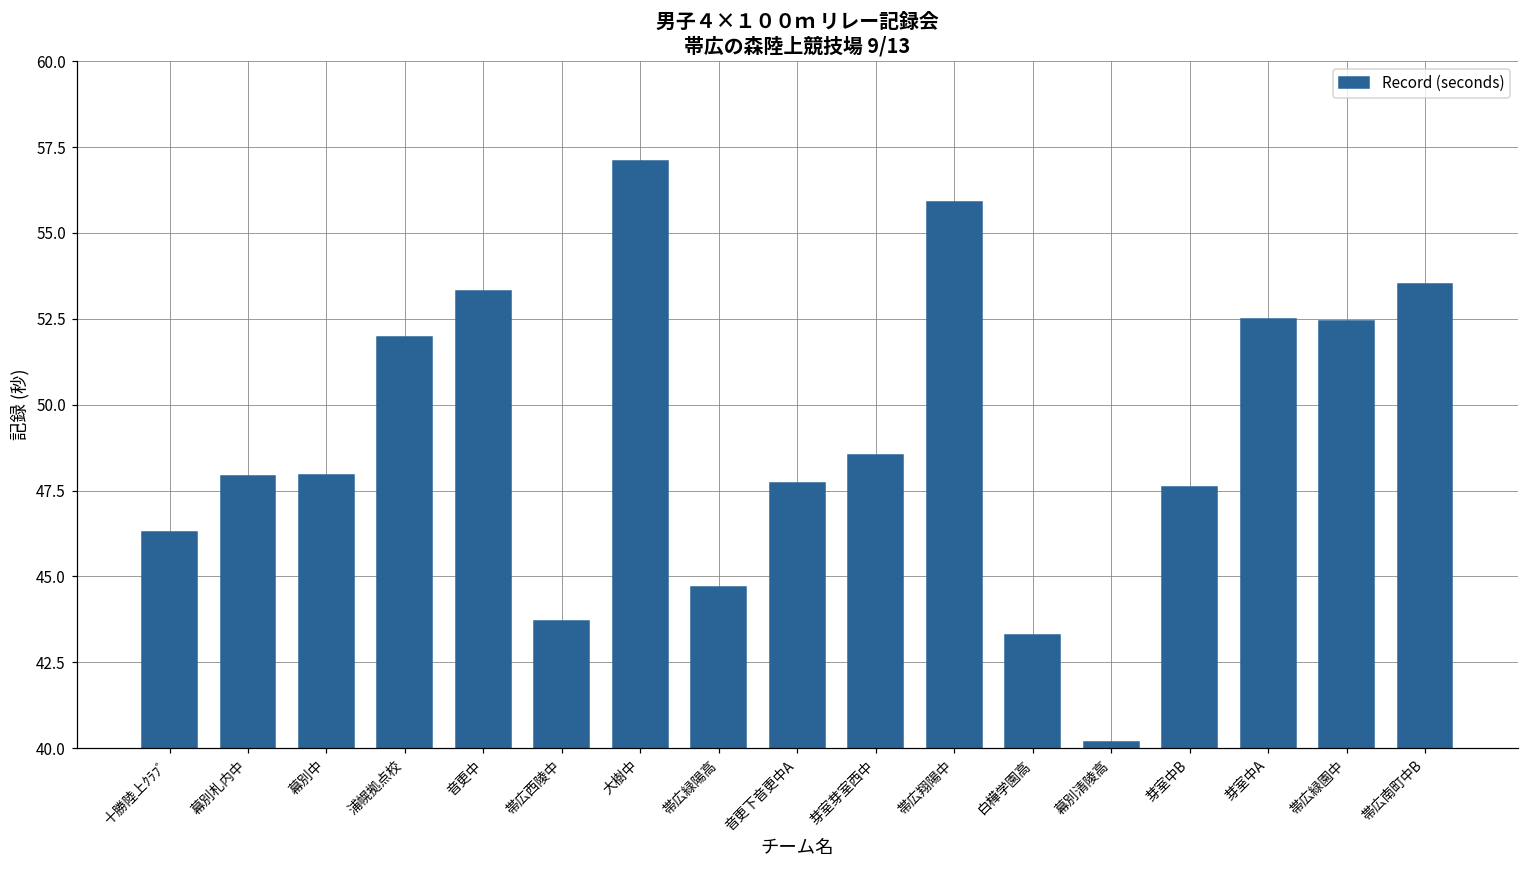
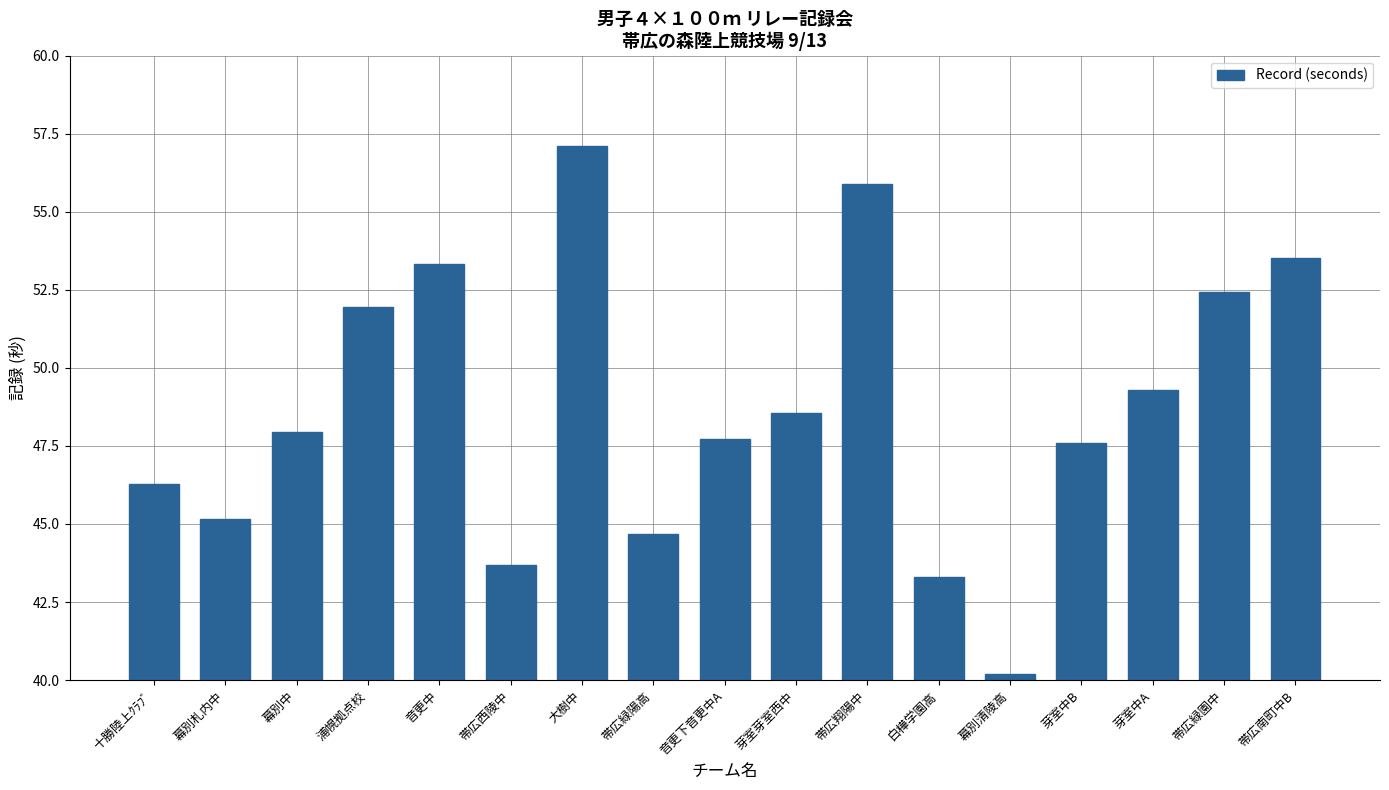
  {
    "十勝陸上ｸﾗﾌﾞ": 46.3,
-   "幕別札内中": 47.9,
+   "幕別札内中": 45.2,
    "幕別中": 48.0,
    "浦幌拠点校": 52.0,
    "音更中": 53.3,
    "帯広西陵中": 43.7,
    "大樹中": 57.1,
    "帯広緑陽高": 44.7,
    "音更下音更中A": 47.7,
    "芽室芽室西中": 48.5,
    "帯広翔陽中": 55.9,
    "白樺学園高": 43.3,
    "幕別清陵高": 40.2,
    "芽室中B": 47.6,
-   "芽室中A": 52.5,
+   "芽室中A": 49.3,
    "帯広緑園中": 52.4,
    "帯広南町中B": 53.5
  }
